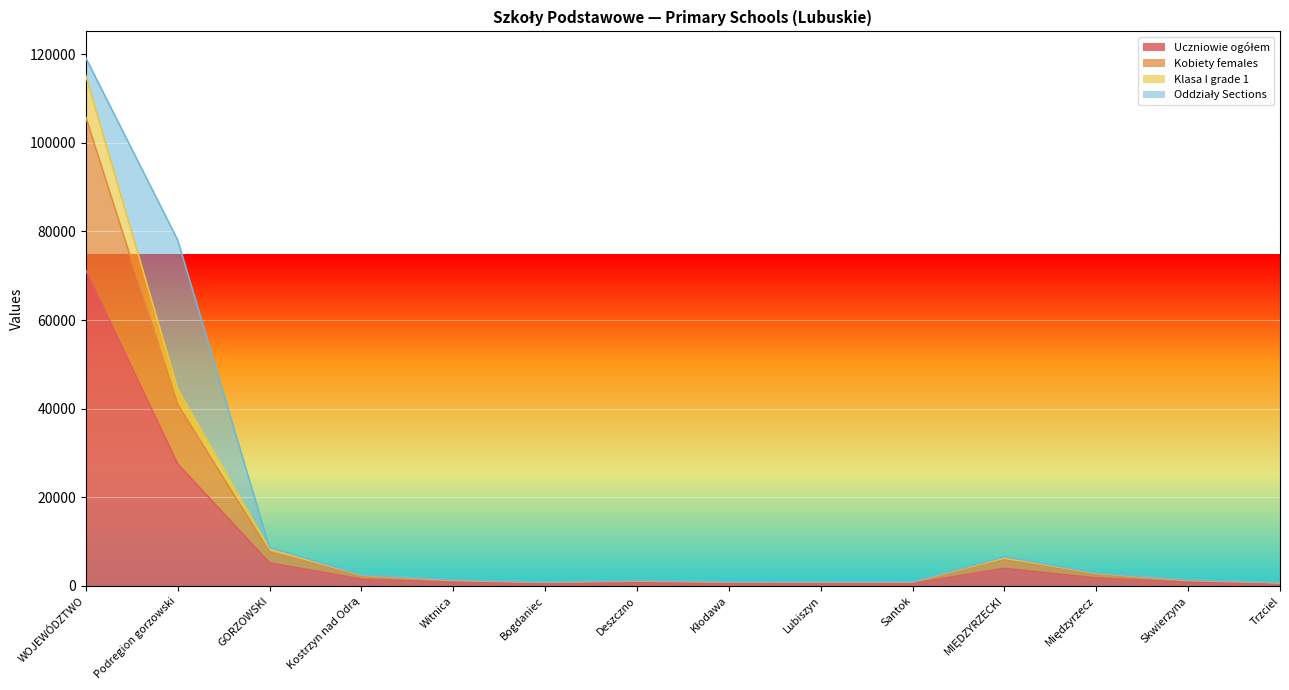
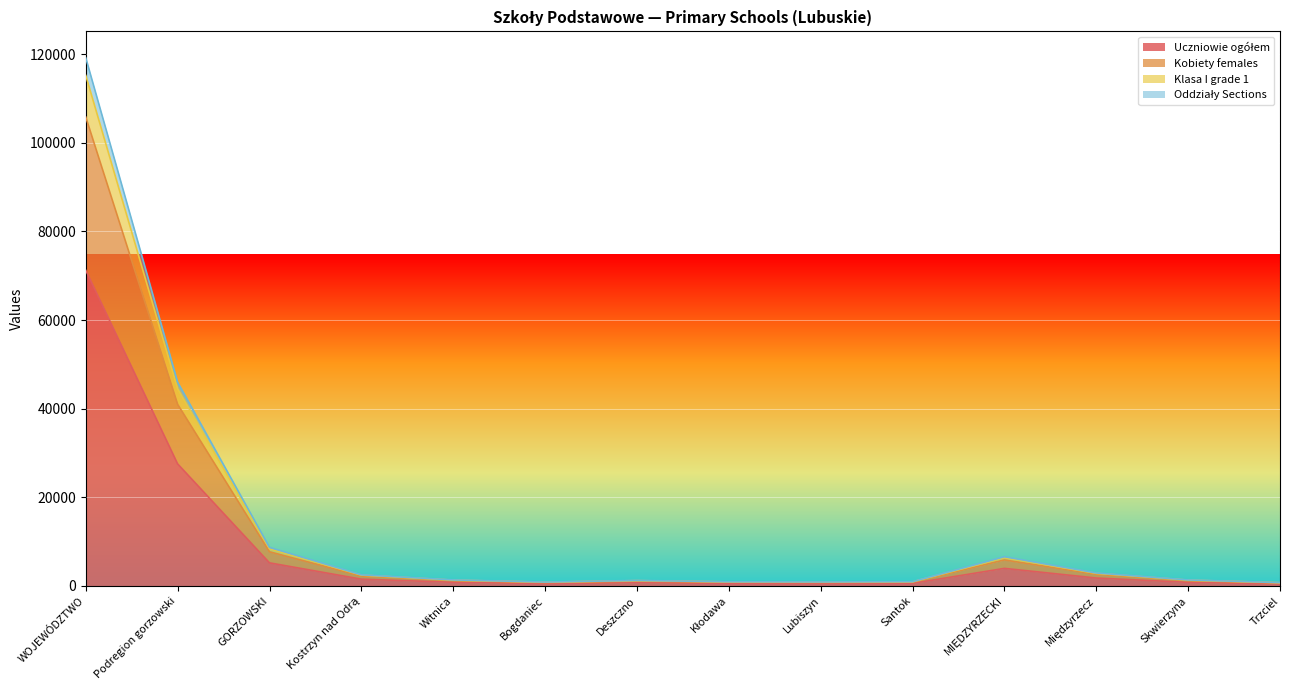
  {
    "Oddziały Sections": {
      "WOJEWÓDZTWO": 4000,
-     "Podregion gorzowski": 34000
+     "Podregion gorzowski": 1000
    }
  }
